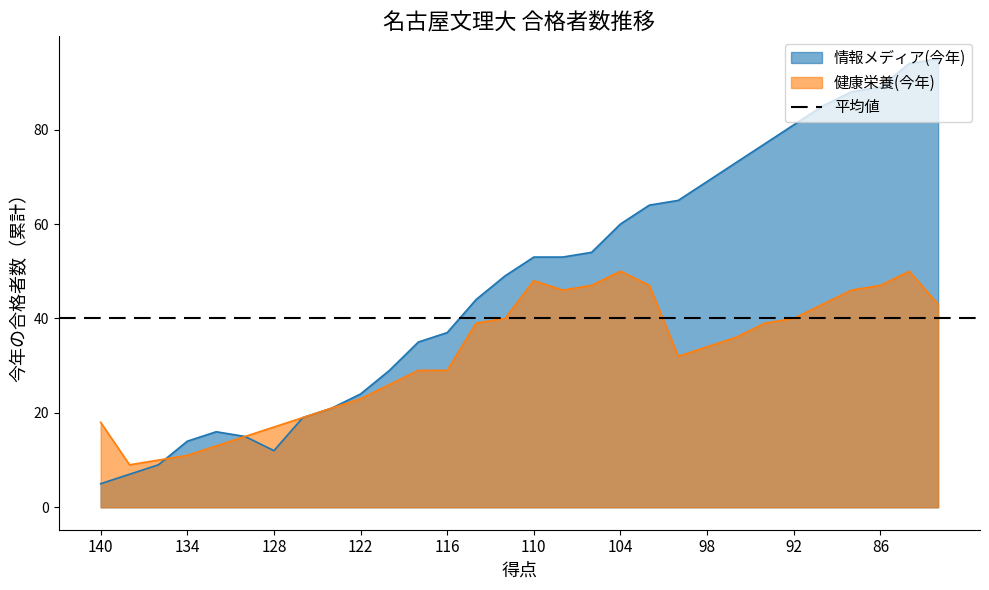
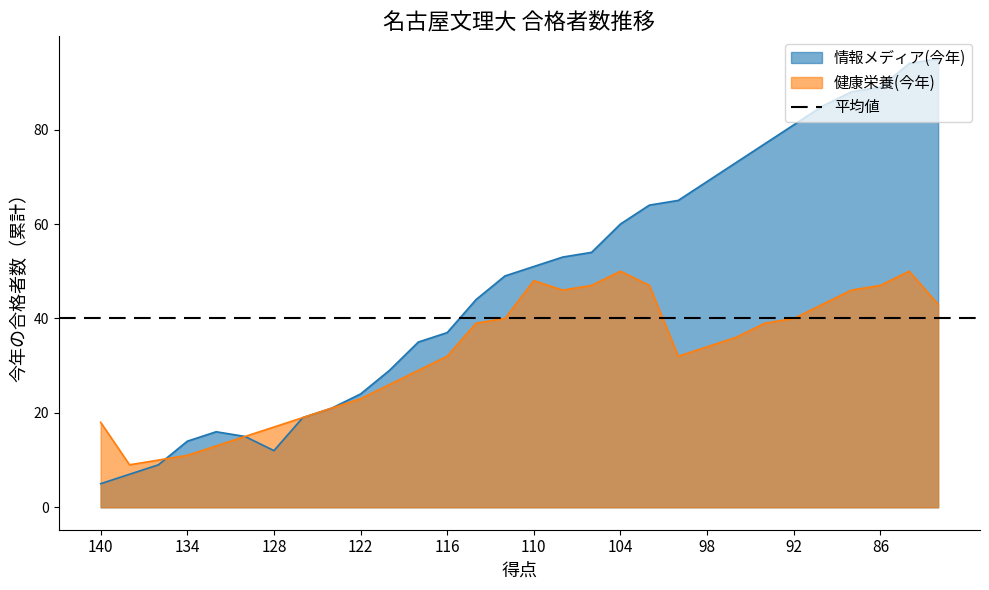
  {
    "情報メディア(今年)": {
      "140": 5,
      "134": 14,
      "128": 12,
      "122": 24,
      "116": 37,
-     "110": 53,
+     "110": 51,
      "104": 60,
      "98": 69,
      "92": 81
    },
    "健康栄養(今年)": {
      "140": 18,
      "134": 11,
      "128": 17,
      "122": 23,
-     "116": 29,
+     "116": 32,
      "110": 48,
      "104": 50,
      "98": 34,
      "92": 40,
      "86": 47
    }
  }
